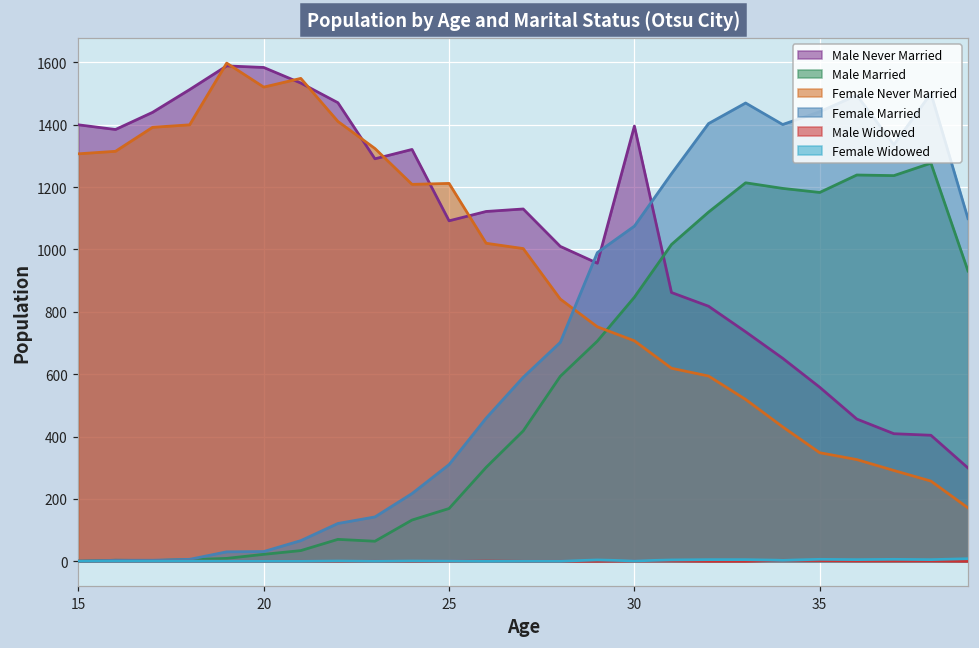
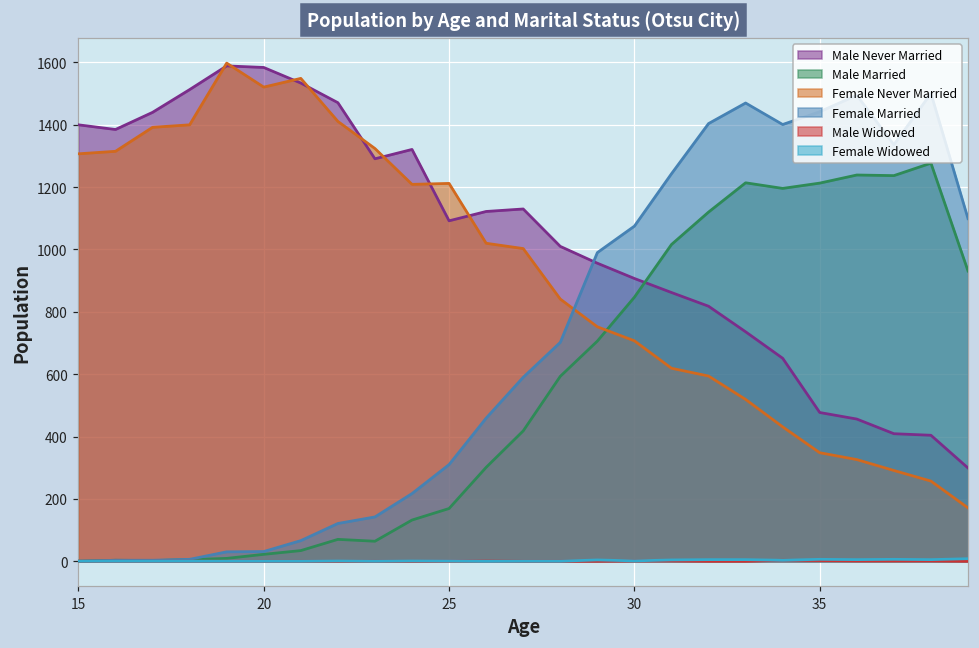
  {
    "Male Never Married": {
      "15": 1400,
      "20": 1580,
      "25": 1090,
-     "30": 1400,
-     "35": 560
+     "30": 910,
+     "35": 480
    },
    "Male Married": {
      "25": 170,
      "30": 850,
-     "35": 1180
+     "35": 1210
    }
  }
